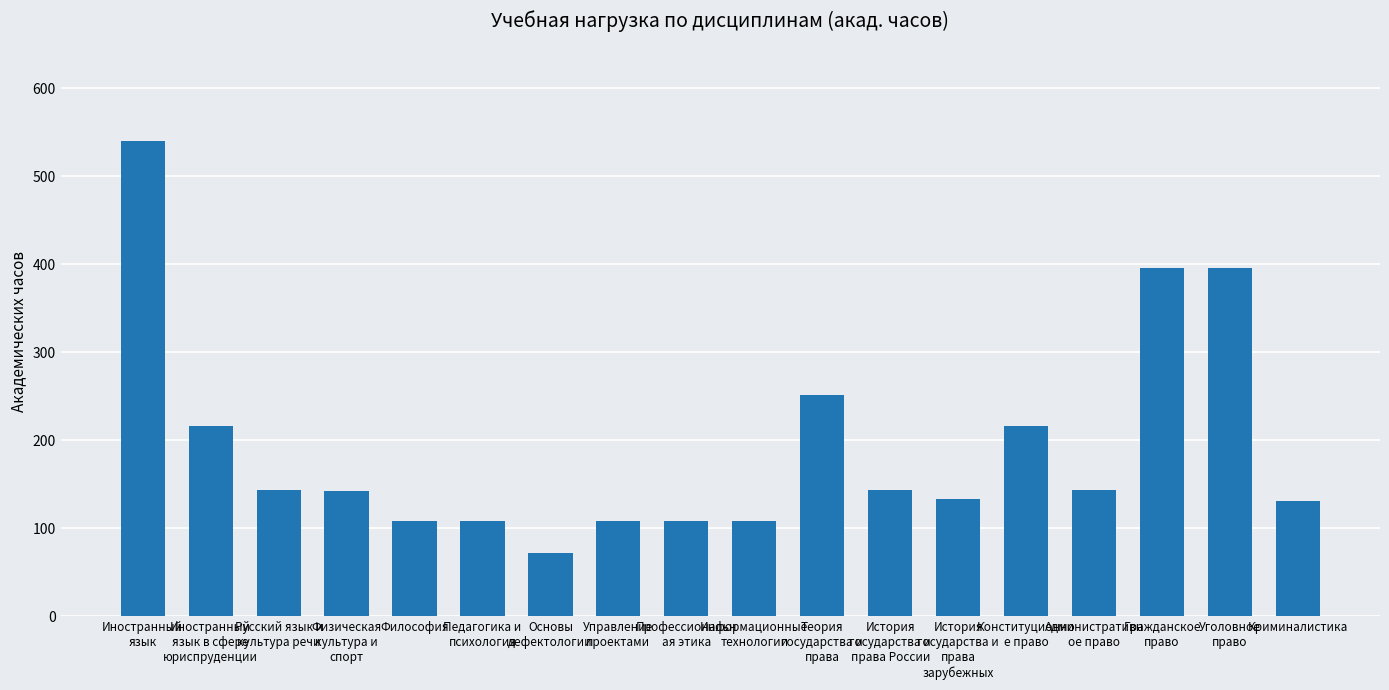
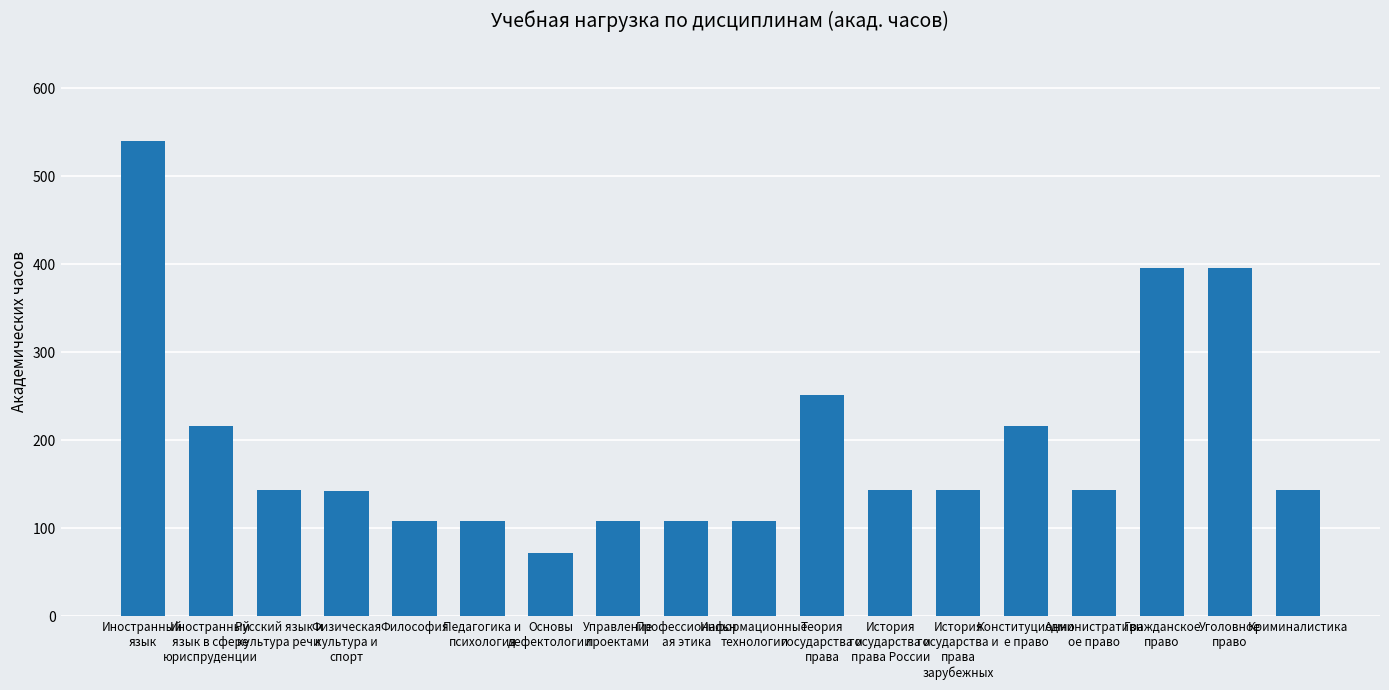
  {
    "Физическая культура и спорт": 140,
    "Философия": 110,
-   "История государства и права зарубежных": 130,
+   "История государства и права зарубежных": 140,
    "Уголовное право": 400,
-   "Криминалистика": 130
+   "Криминалистика": 140
  }
